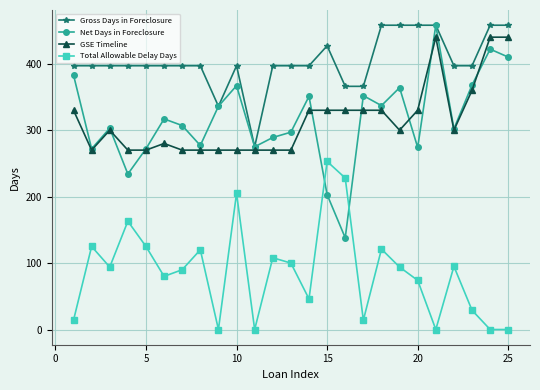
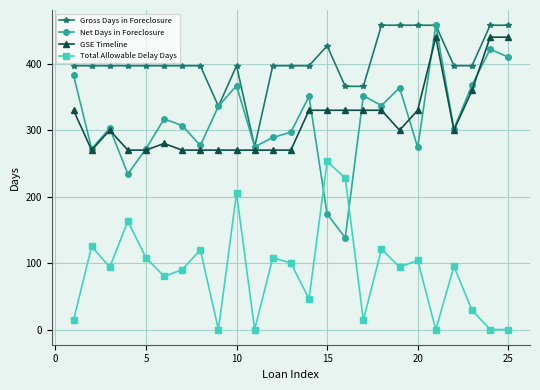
  {
    "Net Days in Foreclosure": {
      "10": 370,
-     "15": 200,
+     "15": 170,
      "20": 270,
      "25": 410
    },
    "Total Allowable Delay Days": {
-     "5": 130,
+     "5": 110,
      "10": 210,
      "15": 250,
-     "20": 70,
+     "20": 100,
      "25": 0
    }
  }
